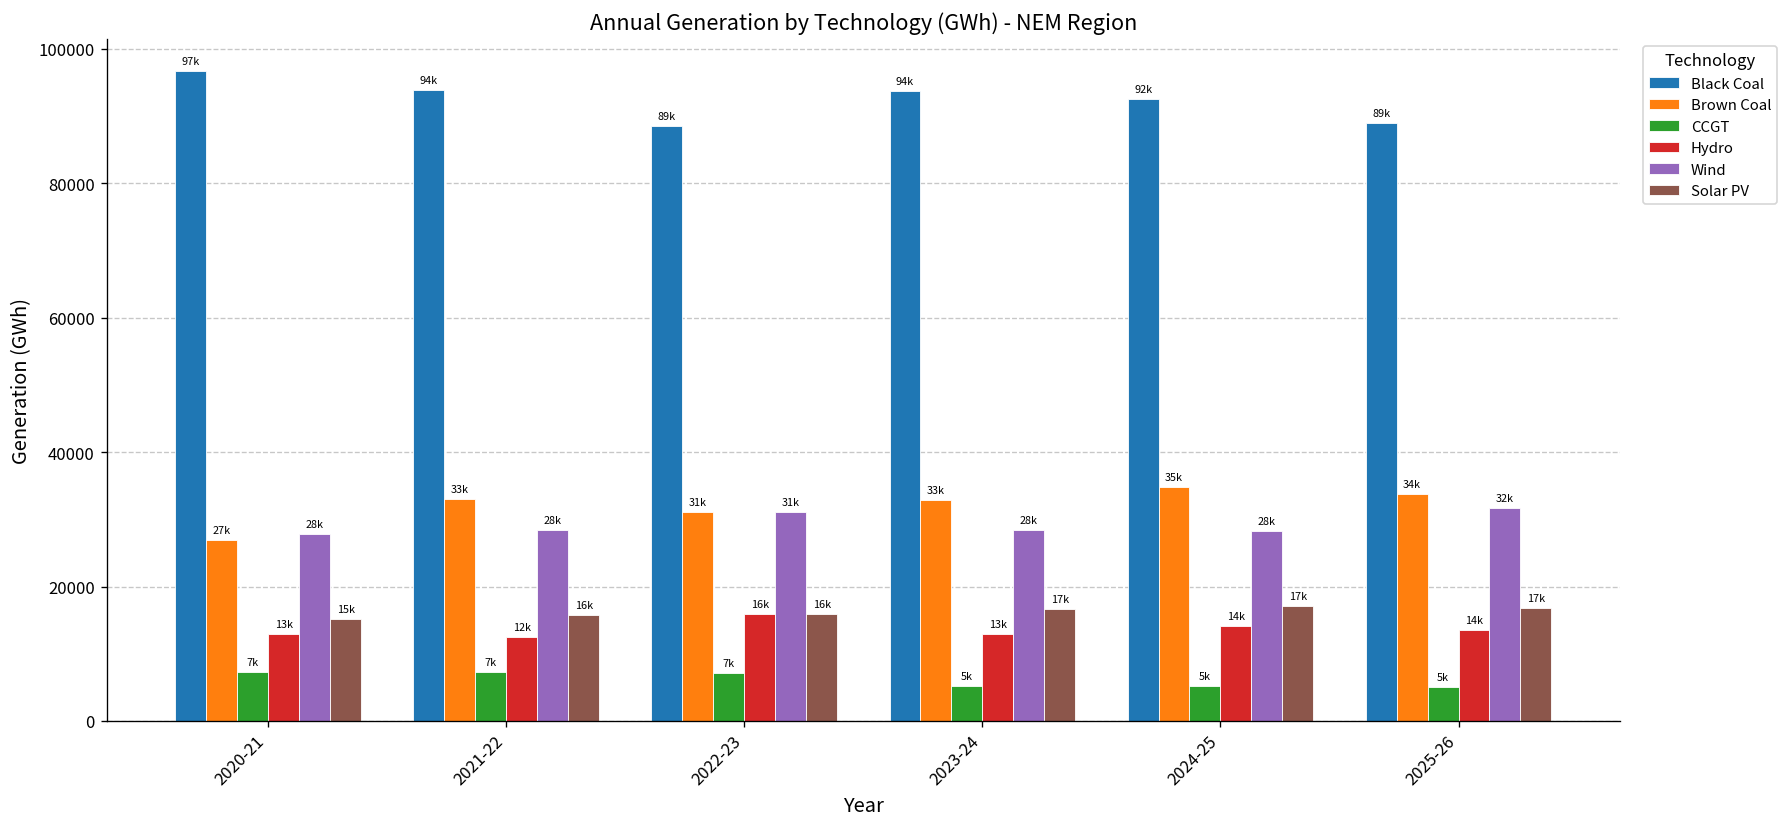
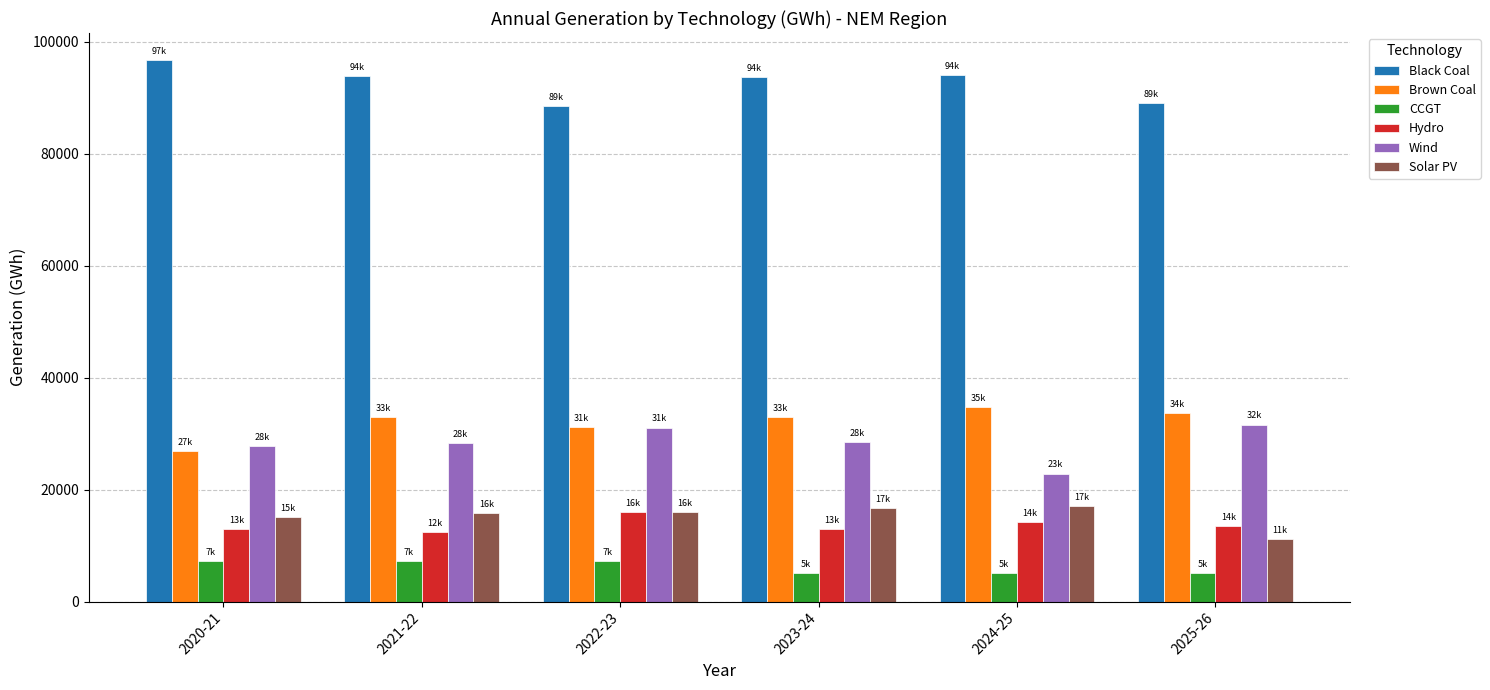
  {
    "Black Coal": {
      "2020-21": "97k",
      "2021-22": "94k",
      "2022-23": "89k",
      "2023-24": "94k",
-     "2024-25": "92k",
+     "2024-25": "94k",
      "2025-26": "89k"
    },
    "Brown Coal": {
      "2020-21": "27k",
      "2021-22": "33k",
      "2022-23": "31k",
      "2023-24": "33k",
      "2024-25": "35k",
      "2025-26": "34k"
    },
    "CCGT": {
      "2020-21": "7k",
      "2021-22": "7k",
      "2022-23": "7k",
      "2023-24": "5k",
      "2024-25": "5k",
      "2025-26": "5k"
    },
    "Hydro": {
      "2020-21": "13k",
      "2021-22": "12k",
      "2022-23": "16k",
      "2023-24": "13k",
      "2024-25": "14k",
      "2025-26": "14k"
    },
    "Wind": {
      "2020-21": "28k",
      "2021-22": "28k",
      "2022-23": "31k",
      "2023-24": "28k",
-     "2024-25": "28k",
+     "2024-25": "23k",
      "2025-26": "32k"
    },
    "Solar PV": {
      "2020-21": "15k",
      "2021-22": "16k",
      "2022-23": "16k",
      "2023-24": "17k",
      "2024-25": "17k",
-     "2025-26": "17k"
+     "2025-26": "11k"
    }
  }
